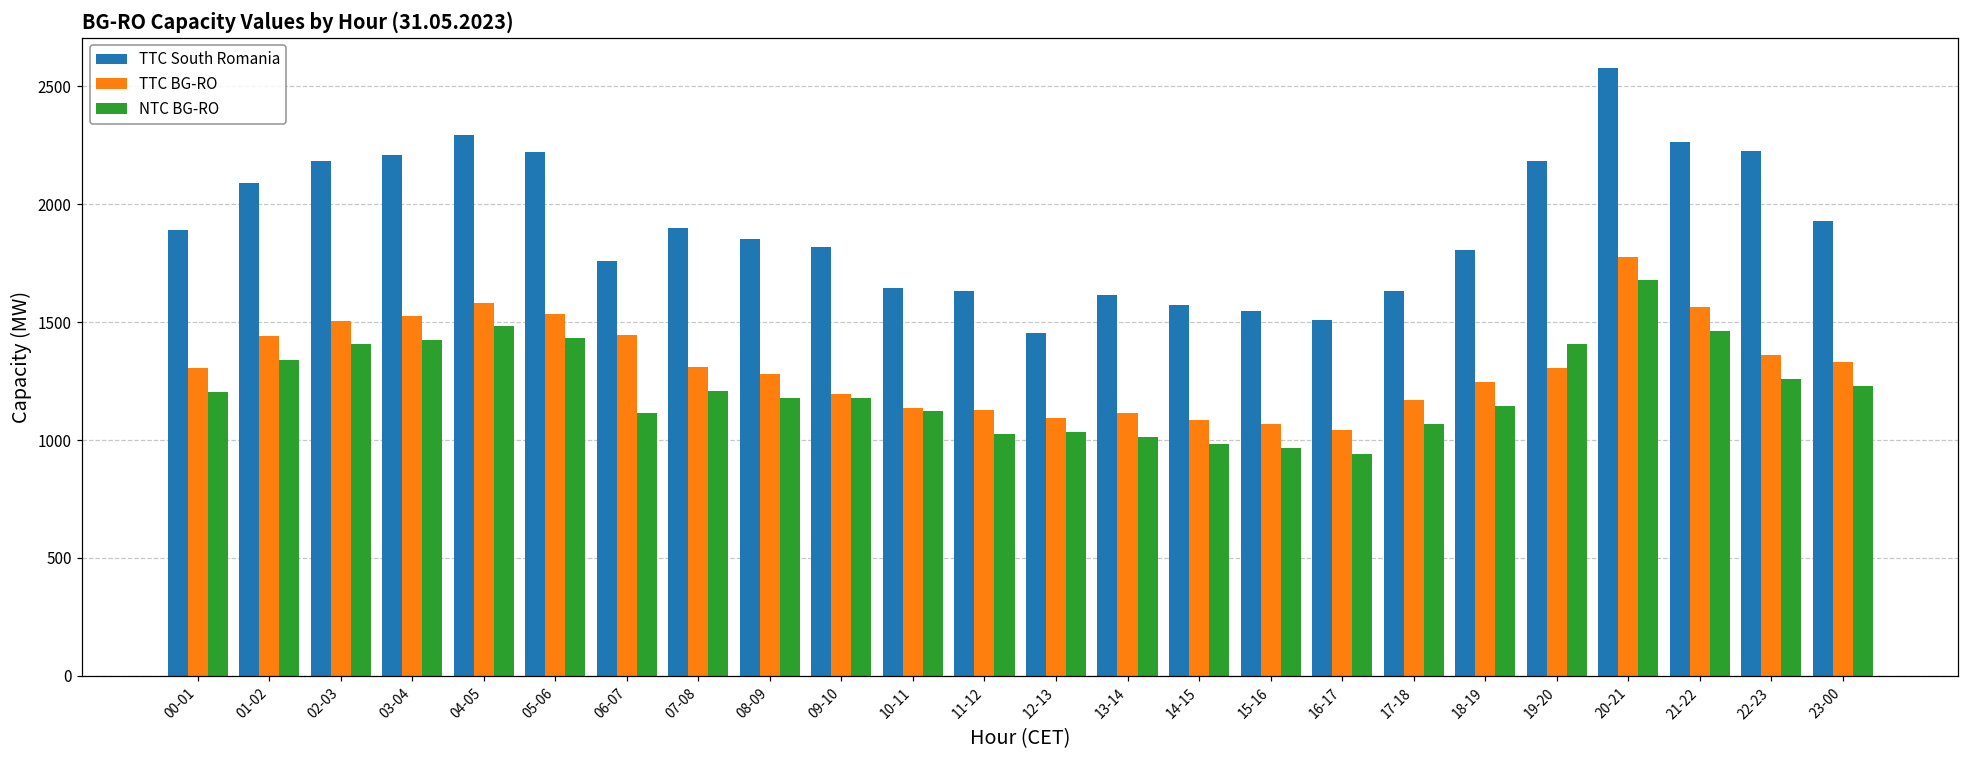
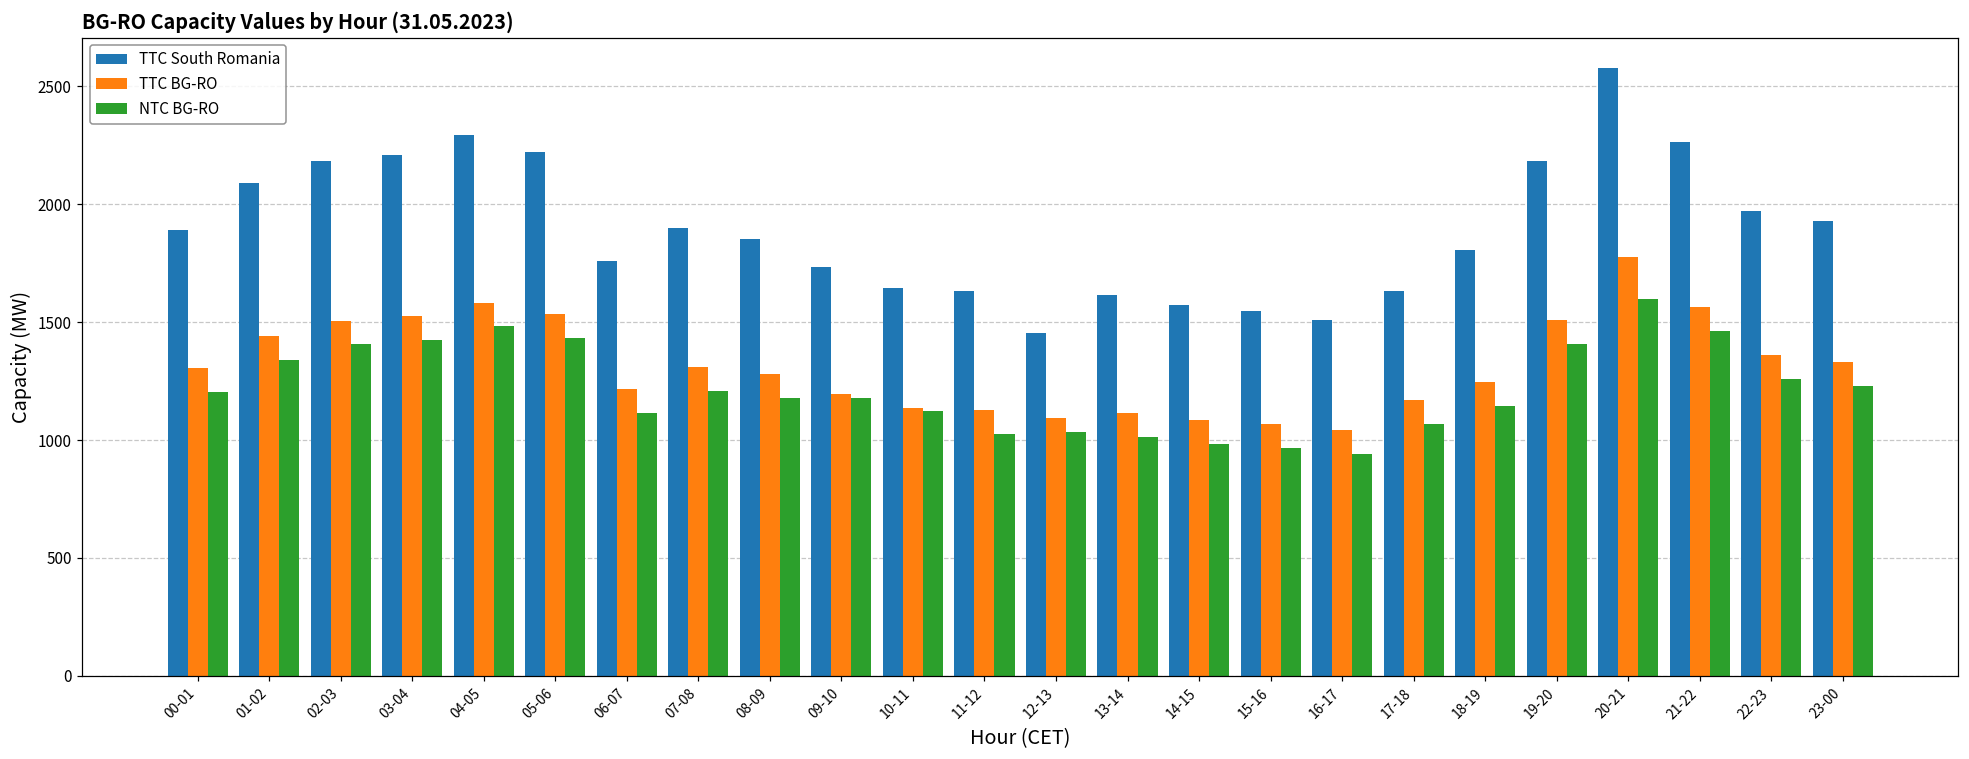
  {
    "TTC South Romania": {
      "00-01": 1890,
      "01-02": 2090,
      "02-03": 2180,
      "03-04": 2210,
      "04-05": 2290,
      "05-06": 2220,
      "06-07": 1760,
      "07-08": 1900,
      "08-09": 1850,
-     "09-10": 1820,
+     "09-10": 1730,
      "10-11": 1640,
      "11-12": 1630,
      "12-13": 1450,
      "13-14": 1610,
      "14-15": 1570,
      "15-16": 1550,
      "16-17": 1510,
      "17-18": 1630,
      "18-19": 1810,
      "19-20": 2190,
      "20-21": 2580,
      "21-22": 2260,
-     "22-23": 2230,
+     "22-23": 1970,
      "23-00": 1930
    },
    "TTC BG-RO": {
      "00-01": 1310,
      "01-02": 1440,
      "02-03": 1510,
      "03-04": 1530,
      "04-05": 1580,
      "05-06": 1530,
-     "06-07": 1450,
+     "06-07": 1220,
      "07-08": 1310,
      "08-09": 1280,
      "09-10": 1200,
      "10-11": 1130,
      "11-12": 1130,
      "12-13": 1090,
      "13-14": 1110,
      "14-15": 1090,
      "15-16": 1070,
      "16-17": 1040,
      "17-18": 1170,
      "18-19": 1250,
-     "19-20": 1310,
+     "19-20": 1510,
      "20-21": 1780,
      "21-22": 1560,
      "22-23": 1360,
      "23-00": 1330
    },
    "NTC BG-RO": {
      "00-01": 1210,
      "01-02": 1340,
      "02-03": 1410,
      "03-04": 1420,
      "04-05": 1480,
      "05-06": 1430,
      "06-07": 1120,
      "07-08": 1210,
      "08-09": 1180,
      "09-10": 1180,
      "10-11": 1130,
      "11-12": 1030,
      "12-13": 1030,
      "13-14": 1010,
      "14-15": 990,
      "15-16": 970,
      "16-17": 940,
      "17-18": 1070,
      "18-19": 1150,
      "19-20": 1410,
-     "20-21": 1680,
+     "20-21": 1600,
      "21-22": 1460,
      "22-23": 1260,
      "23-00": 1230
    }
  }
